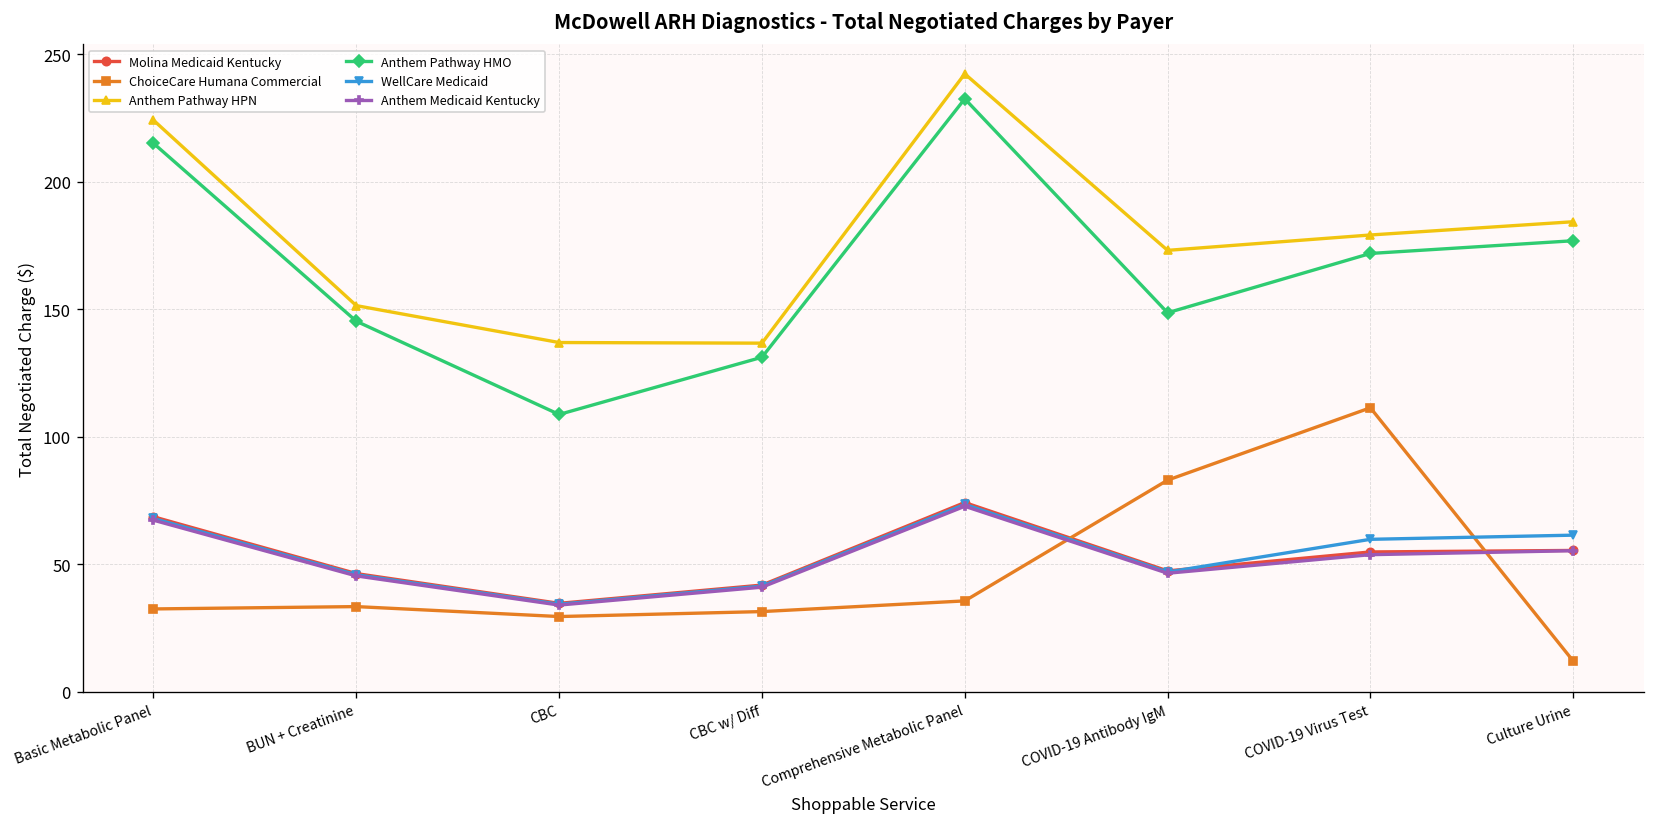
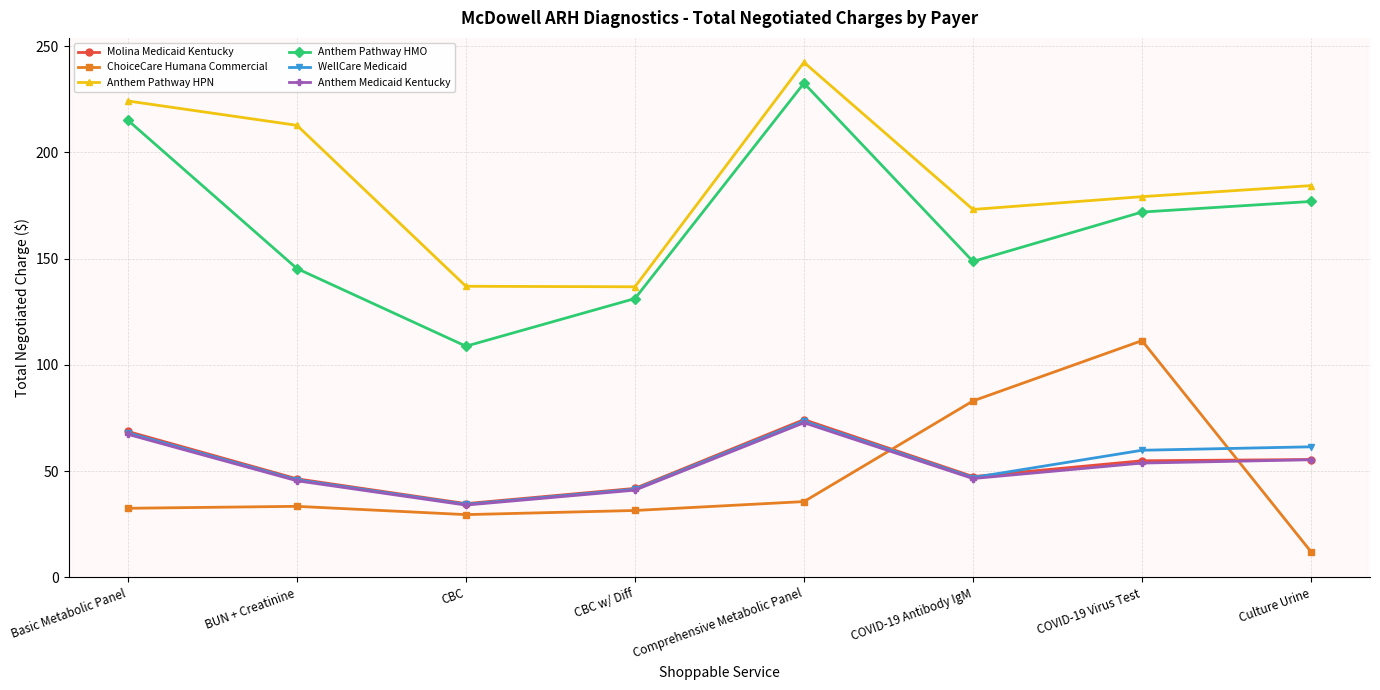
  {
    "Anthem Pathway HPN": {
      "Basic Metabolic Panel": 224,
-     "BUN + Creatinine": 151,
+     "BUN + Creatinine": 213,
      "CBC": 137,
      "CBC w/ Diff": 137,
      "Comprehensive Metabolic Panel": 242,
      "COVID-19 Antibody IgM": 173,
      "COVID-19 Virus Test": 179,
      "Culture Urine": 184
    },
    "Anthem Pathway HMO": {
      "Basic Metabolic Panel": 215,
      "BUN + Creatinine": 145,
      "CBC": 109,
      "CBC w/ Diff": 131,
      "Comprehensive Metabolic Panel": 233,
      "COVID-19 Antibody IgM": 149,
      "COVID-19 Virus Test": 172,
      "Culture Urine": 177
    },
    "WellCare Medicaid": {
      "COVID-19 Virus Test": 60,
      "Culture Urine": 61
    }
  }
